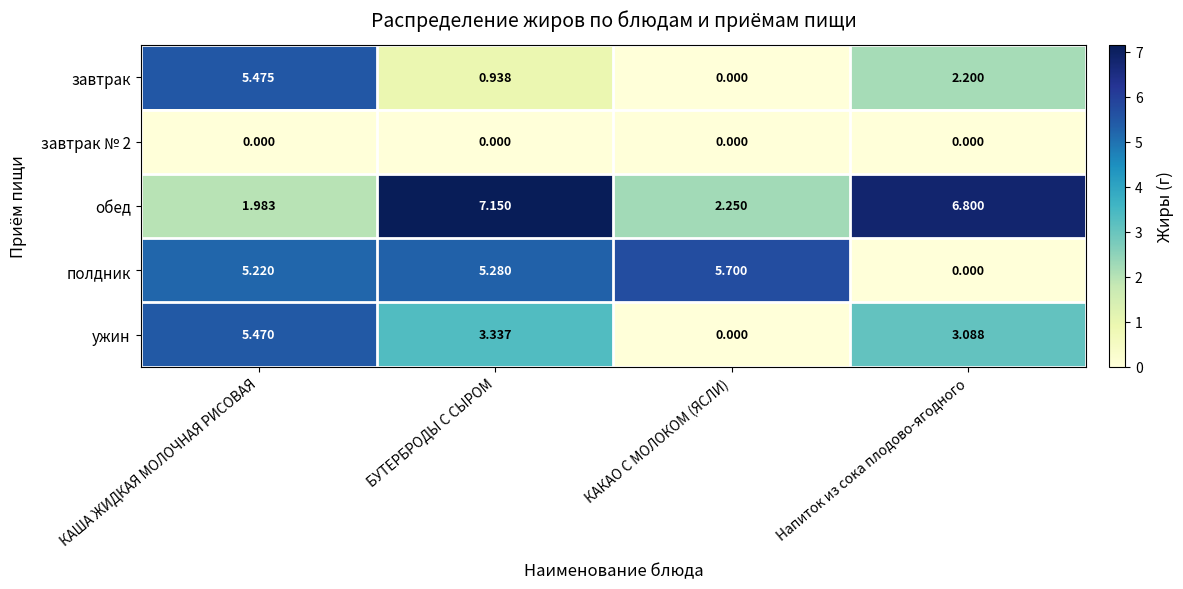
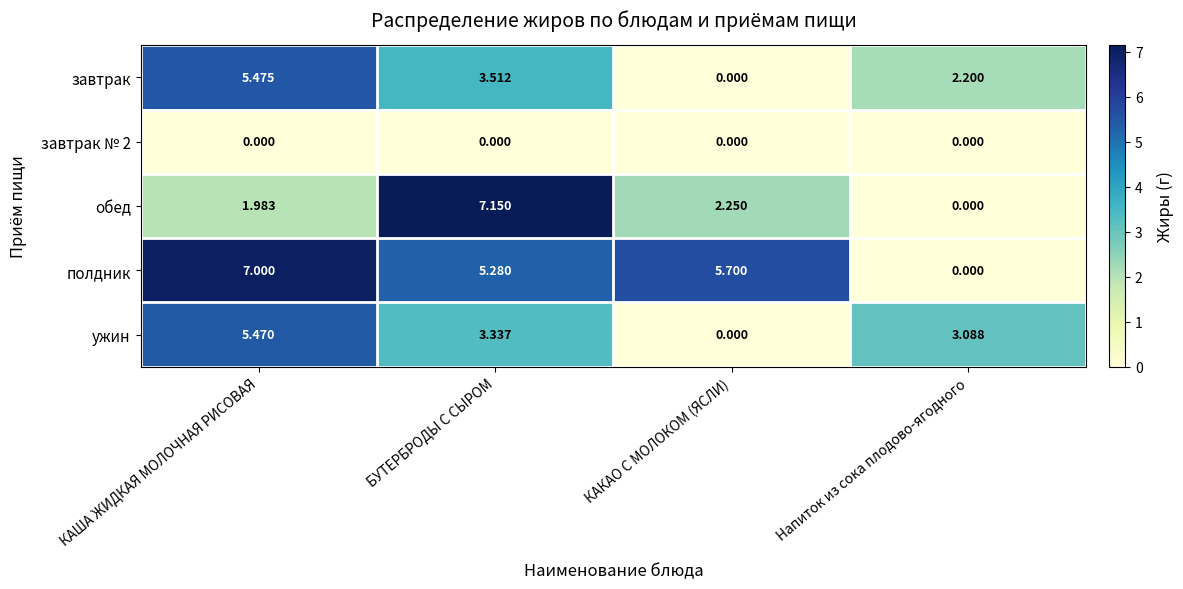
  {
    "завтрак": {
      "КАША ЖИДКАЯ МОЛОЧНАЯ РИСОВАЯ": 5.475,
-     "БУТЕРБРОДЫ С СЫРОМ": 0.938,
+     "БУТЕРБРОДЫ С СЫРОМ": 3.512,
      "КАКАО С МОЛОКОМ (ЯСЛИ)": 0.000,
      "Напиток из сока плодово-ягодного": 2.200
    },
    "завтрак № 2": {
      "КАША ЖИДКАЯ МОЛОЧНАЯ РИСОВАЯ": 0.000,
      "БУТЕРБРОДЫ С СЫРОМ": 0.000,
      "КАКАО С МОЛОКОМ (ЯСЛИ)": 0.000,
      "Напиток из сока плодово-ягодного": 0.000
    },
    "обед": {
      "КАША ЖИДКАЯ МОЛОЧНАЯ РИСОВАЯ": 1.983,
      "БУТЕРБРОДЫ С СЫРОМ": 7.150,
      "КАКАО С МОЛОКОМ (ЯСЛИ)": 2.250,
-     "Напиток из сока плодово-ягодного": 6.800
+     "Напиток из сока плодово-ягодного": 0.000
    },
    "полдник": {
-     "КАША ЖИДКАЯ МОЛОЧНАЯ РИСОВАЯ": 5.220,
+     "КАША ЖИДКАЯ МОЛОЧНАЯ РИСОВАЯ": 7.000,
      "БУТЕРБРОДЫ С СЫРОМ": 5.280,
      "КАКАО С МОЛОКОМ (ЯСЛИ)": 5.700,
      "Напиток из сока плодово-ягодного": 0.000
    },
    "ужин": {
      "КАША ЖИДКАЯ МОЛОЧНАЯ РИСОВАЯ": 5.470,
      "БУТЕРБРОДЫ С СЫРОМ": 3.337,
      "КАКАО С МОЛОКОМ (ЯСЛИ)": 0.000,
      "Напиток из сока плодово-ягодного": 3.088
    }
  }
